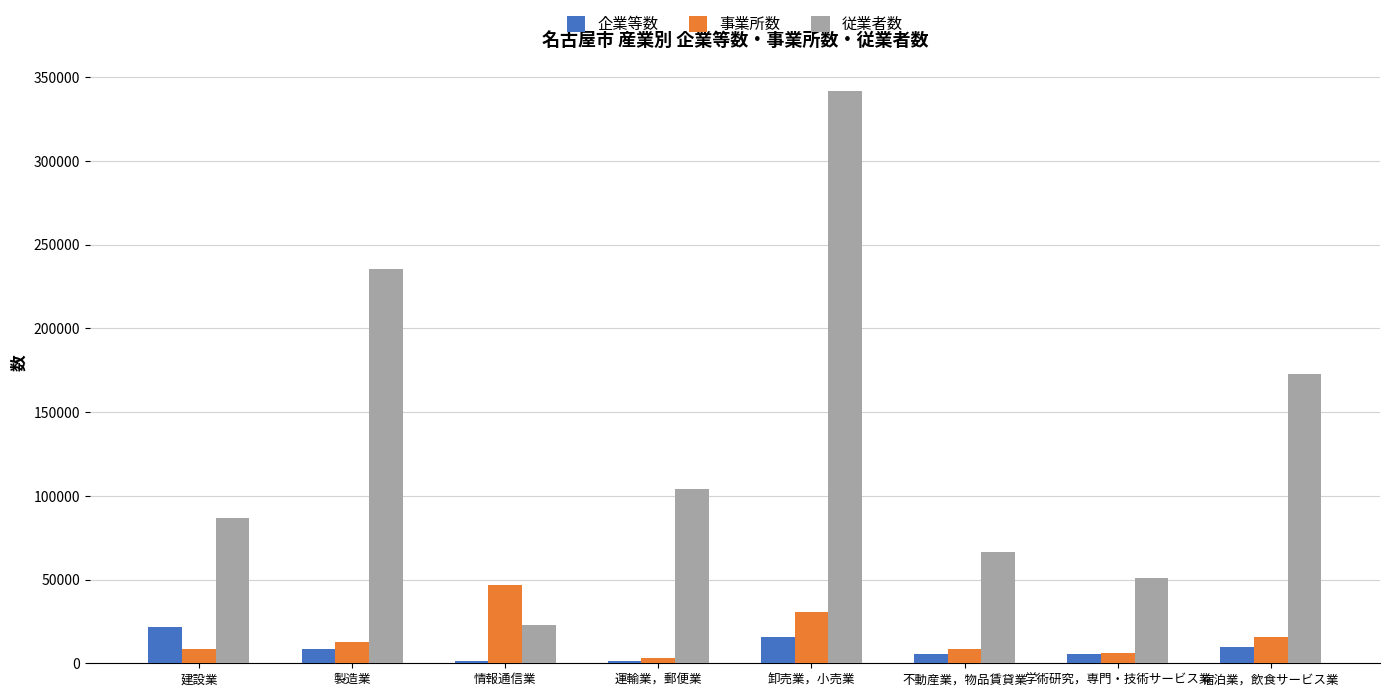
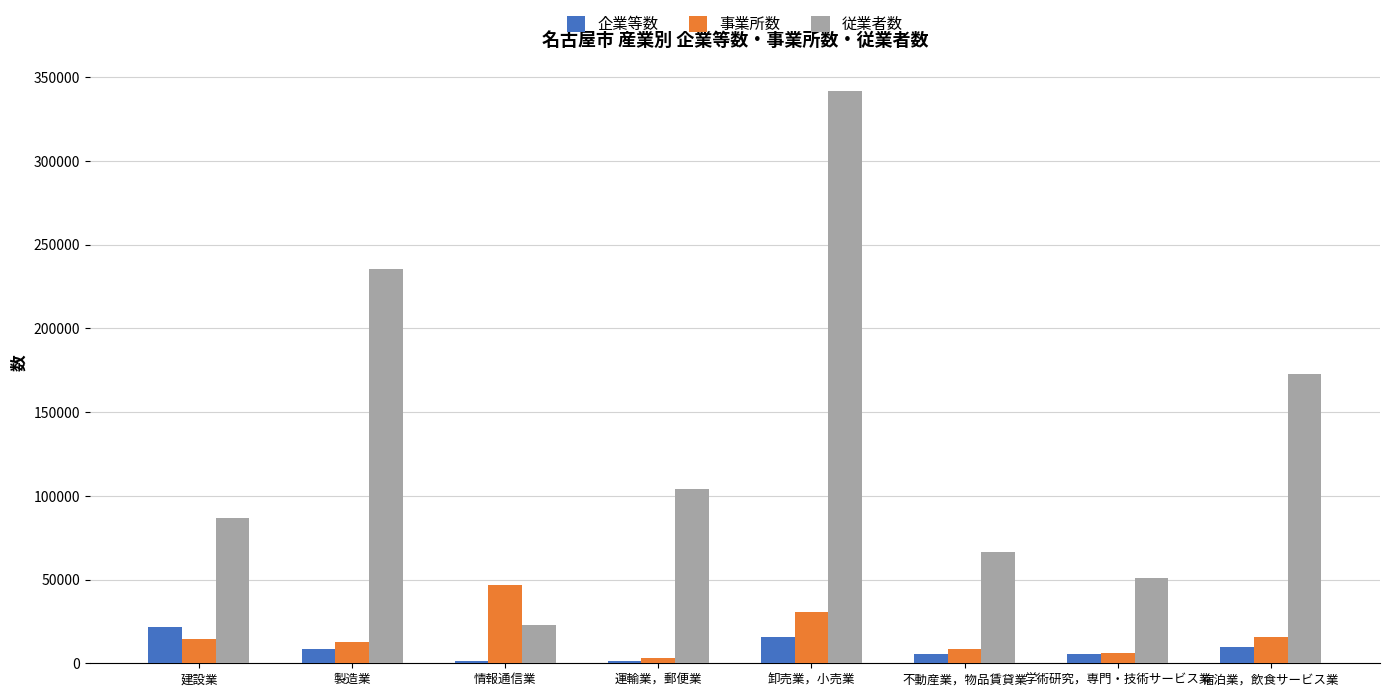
  {
    "企業等数": {
      "建設業": 22000,
      "製造業": 8000,
      "卸売業，小売業": 16000,
      "不動産業，物品賃貸業": 6000,
      "学術研究，専門・技術サービス業": 5000,
      "宿泊業，飲食サービス業": 10000
    },
    "事業所数": {
-     "建設業": 8000,
+     "建設業": 15000,
      "製造業": 13000,
      "情報通信業": 47000,
      "運輸業，郵便業": 3000,
      "卸売業，小売業": 31000,
      "不動産業，物品賃貸業": 9000,
      "学術研究，専門・技術サービス業": 6000,
      "宿泊業，飲食サービス業": 16000
    },
    "従業者数": {
      "建設業": 87000,
      "製造業": 236000,
      "情報通信業": 23000,
      "運輸業，郵便業": 104000,
      "卸売業，小売業": 342000,
      "不動産業，物品賃貸業": 67000,
      "学術研究，専門・技術サービス業": 51000,
      "宿泊業，飲食サービス業": 173000
    }
  }
